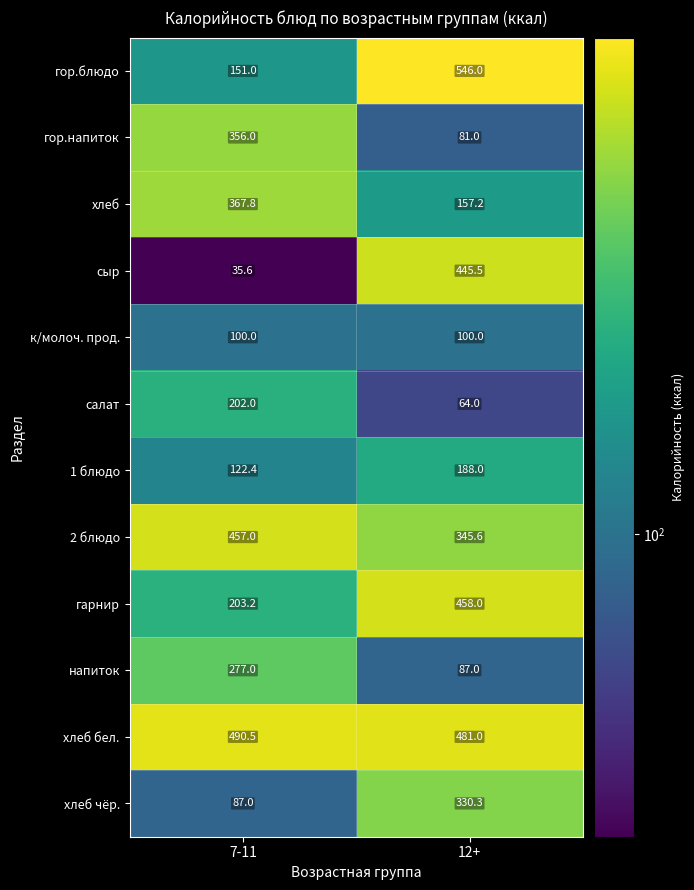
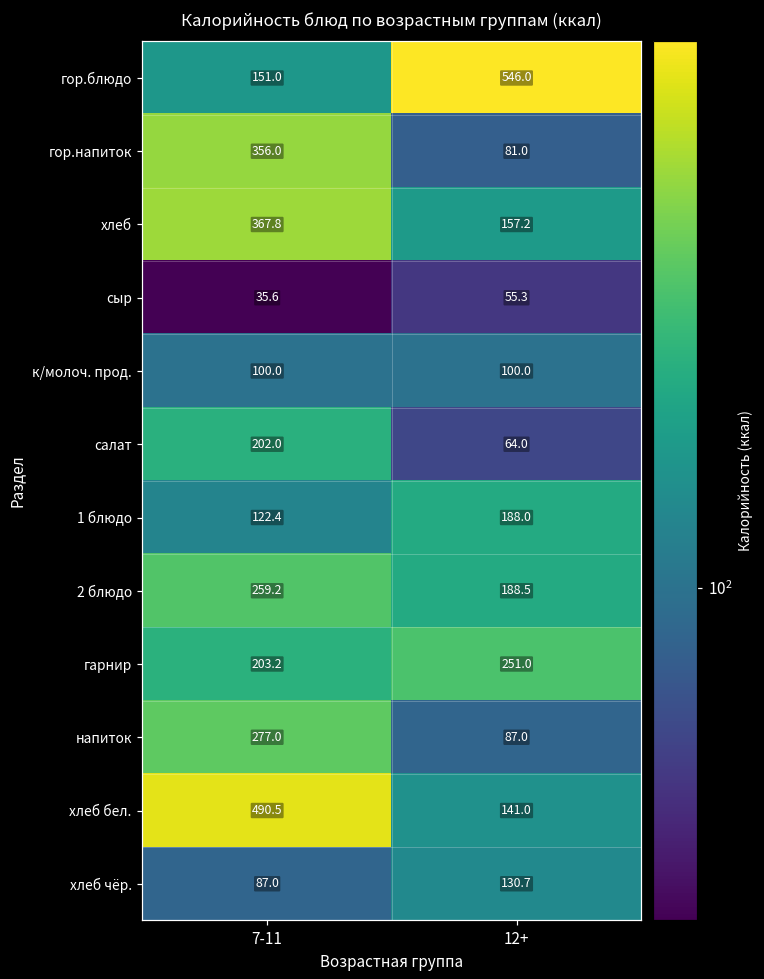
  {
    "сыр": {
-     "12+": 445.5
+     "12+": 55.3
    },
    "2 блюдо": {
-     "7-11": 457.0,
-     "12+": 345.6
+     "7-11": 259.2,
+     "12+": 188.5
    },
    "гарнир": {
-     "12+": 458.0
+     "12+": 251.0
    },
    "хлеб бел.": {
-     "12+": 481.0
+     "12+": 141.0
    },
    "хлеб чёр.": {
-     "12+": 330.3
+     "12+": 130.7
    }
  }
